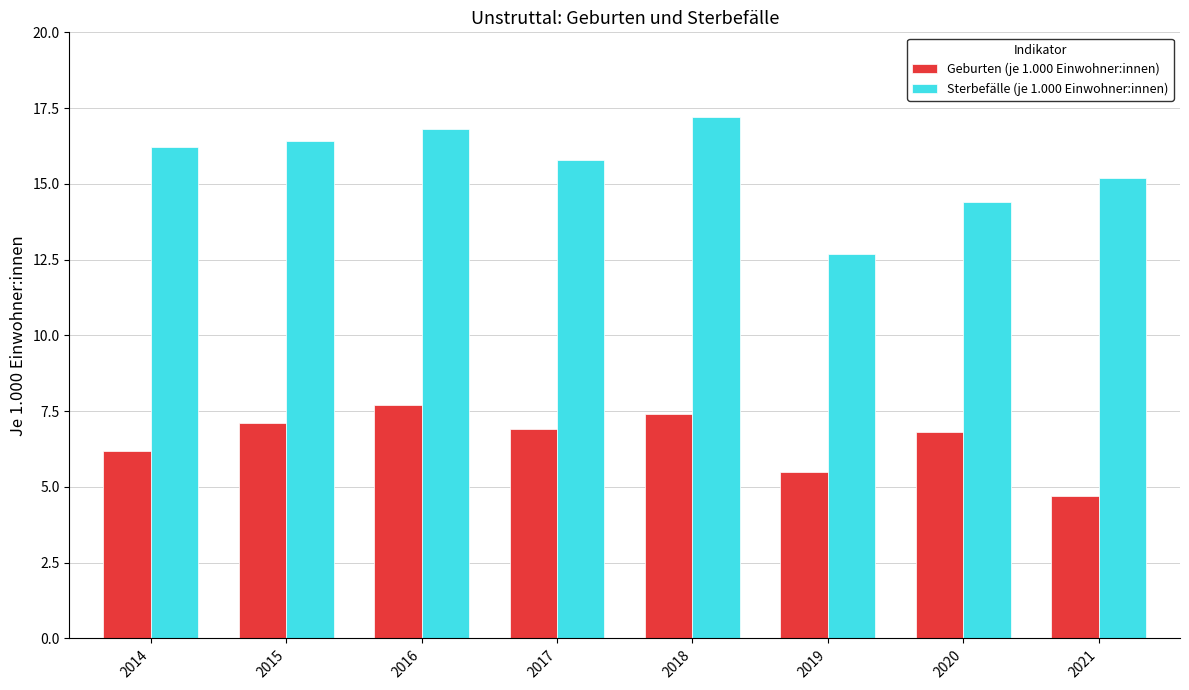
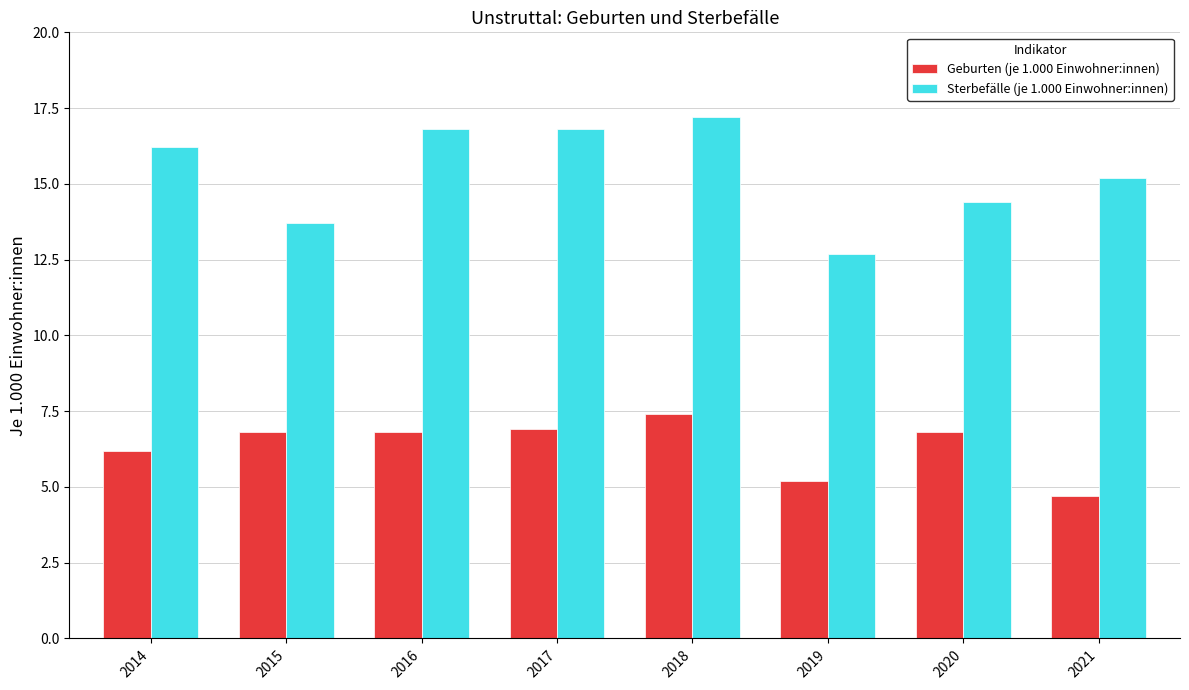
  {
    "Geburten (je 1.000 Einwohner:innen)": {
      "2014": 6.2,
-     "2015": 7.1,
-     "2016": 7.7,
+     "2015": 6.8,
+     "2016": 6.8,
      "2017": 6.9,
      "2018": 7.4,
-     "2019": 5.5,
+     "2019": 5.2,
      "2020": 6.8,
      "2021": 4.7
    },
    "Sterbefälle (je 1.000 Einwohner:innen)": {
      "2014": 16.2,
-     "2015": 16.4,
+     "2015": 13.7,
      "2016": 16.8,
-     "2017": 15.8,
+     "2017": 16.8,
      "2018": 17.2,
      "2019": 12.7,
      "2020": 14.4,
      "2021": 15.2
    }
  }
